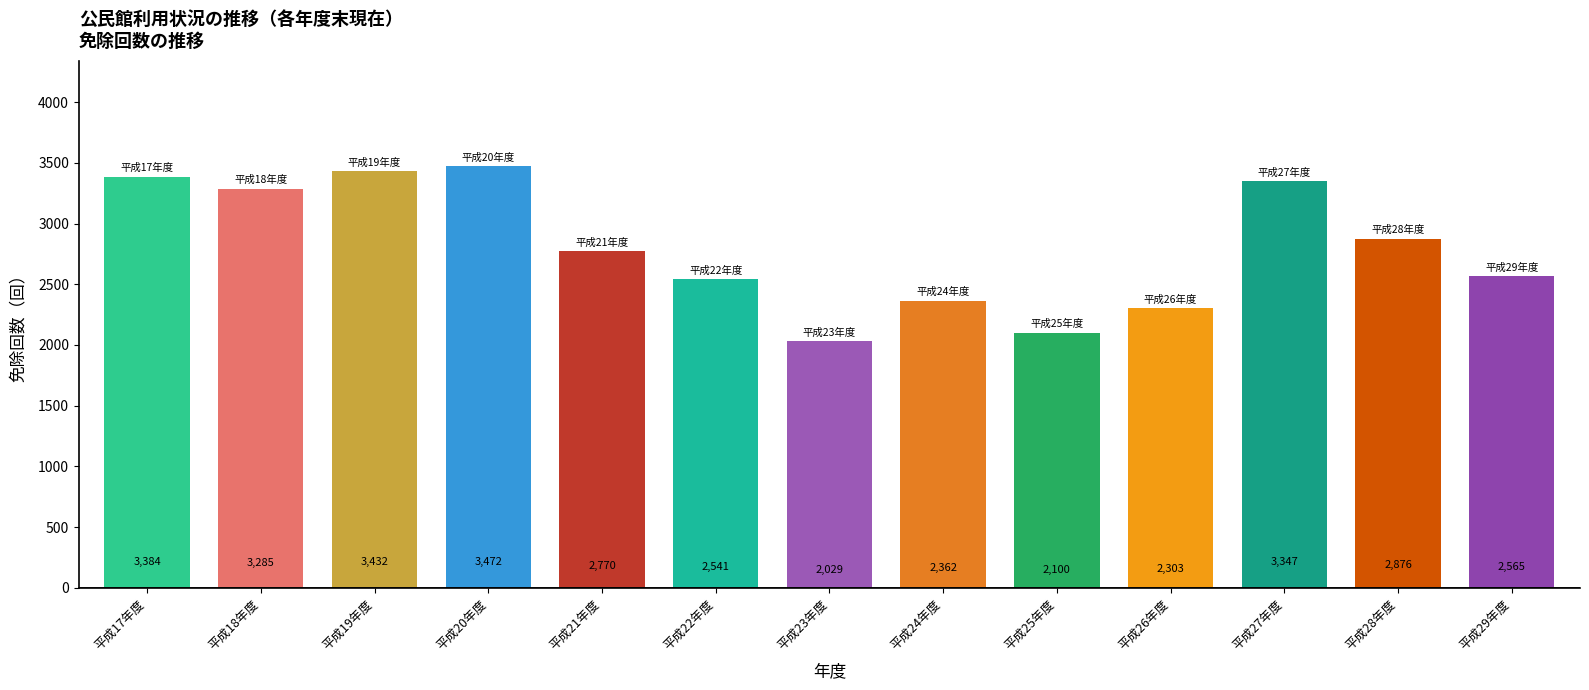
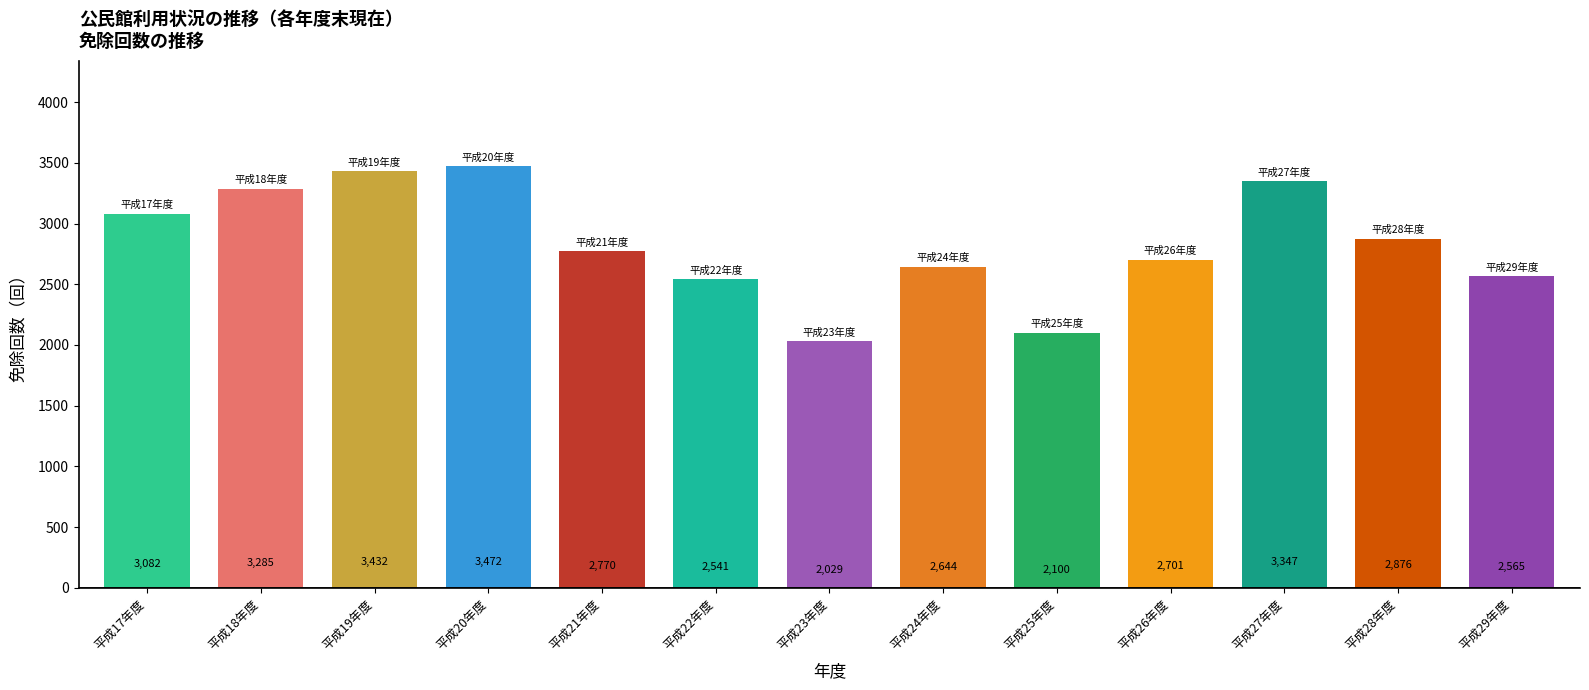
  {
-   "平成17年度": "3,384",
+   "平成17年度": "3,082",
    "平成18年度": "3,285",
    "平成19年度": "3,432",
    "平成20年度": "3,472",
    "平成21年度": "2,770",
    "平成22年度": "2,541",
    "平成23年度": "2,029",
-   "平成24年度": "2,362",
+   "平成24年度": "2,644",
    "平成25年度": "2,100",
-   "平成26年度": "2,303",
+   "平成26年度": "2,701",
    "平成27年度": "3,347",
    "平成28年度": "2,876",
    "平成29年度": "2,565"
  }
